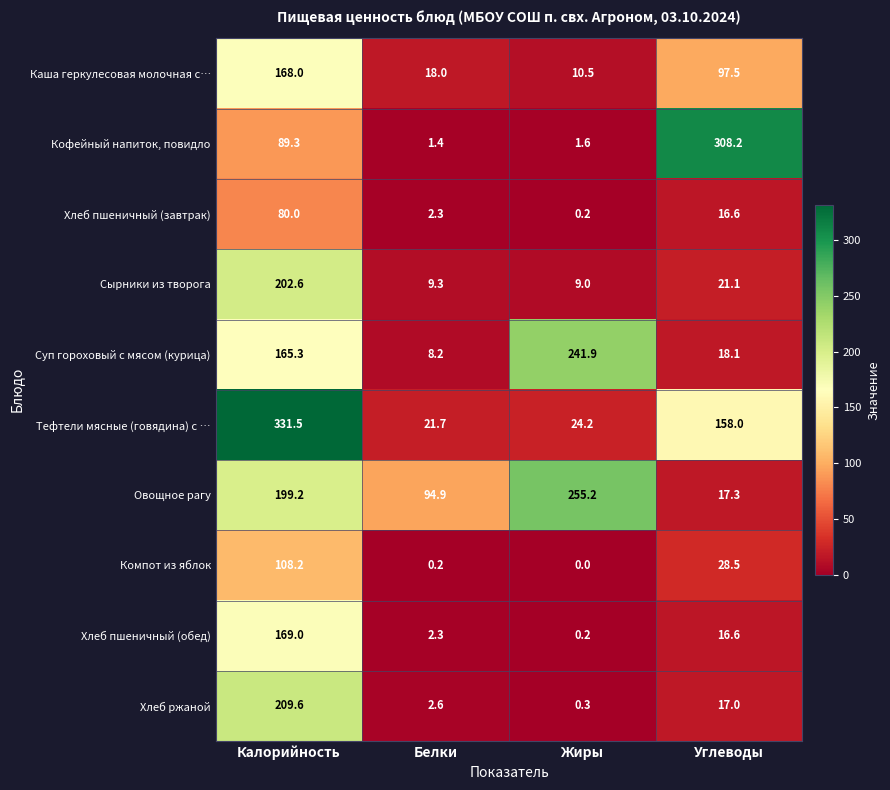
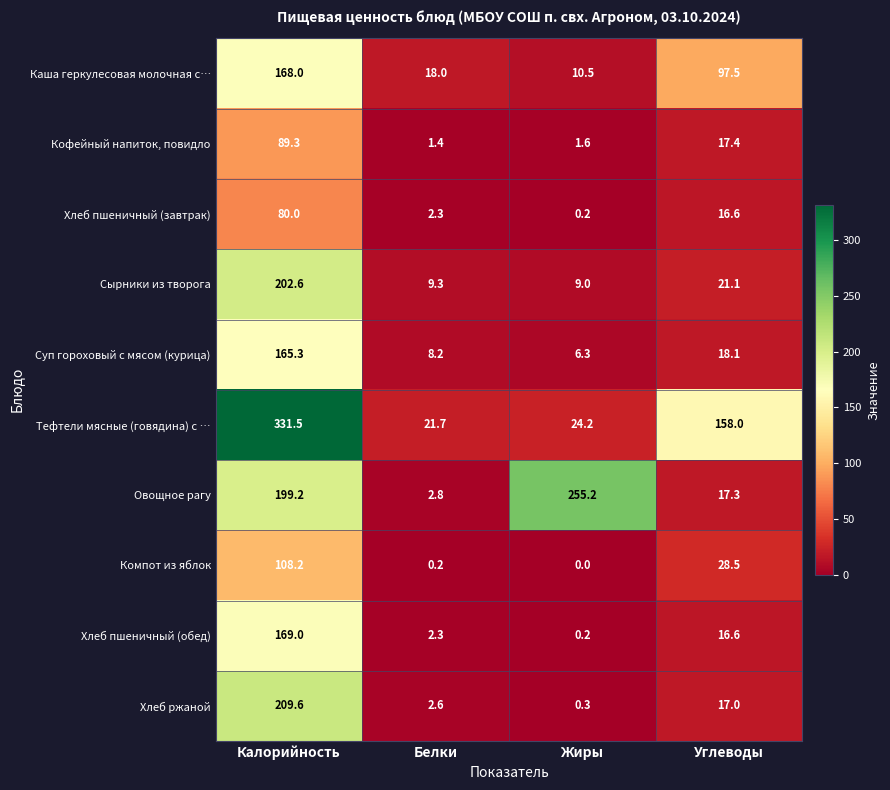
  {
    "Каша геркулесовая молочная с…": {
      "Калорийность": 168.0,
      "Белки": 18.0,
      "Жиры": 10.5,
      "Углеводы": 97.5
    },
    "Кофейный напиток, повидло": {
      "Калорийность": 89.3,
      "Белки": 1.4,
      "Жиры": 1.6,
-     "Углеводы": 308.2
+     "Углеводы": 17.4
    },
    "Хлеб пшеничный (завтрак)": {
      "Калорийность": 80.0,
      "Белки": 2.3,
      "Жиры": 0.2,
      "Углеводы": 16.6
    },
    "Сырники из творога": {
      "Калорийность": 202.6,
      "Белки": 9.3,
      "Жиры": 9.0,
      "Углеводы": 21.1
    },
    "Суп гороховый с мясом (курица)": {
      "Калорийность": 165.3,
      "Белки": 8.2,
-     "Жиры": 241.9,
+     "Жиры": 6.3,
      "Углеводы": 18.1
    },
    "Тефтели мясные (говядина) с …": {
      "Калорийность": 331.5,
      "Белки": 21.7,
      "Жиры": 24.2,
      "Углеводы": 158.0
    },
    "Овощное рагу": {
      "Калорийность": 199.2,
-     "Белки": 94.9,
+     "Белки": 2.8,
      "Жиры": 255.2,
      "Углеводы": 17.3
    },
    "Компот из яблок": {
      "Калорийность": 108.2,
      "Белки": 0.2,
      "Жиры": 0.0,
      "Углеводы": 28.5
    },
    "Хлеб пшеничный (обед)": {
      "Калорийность": 169.0,
      "Белки": 2.3,
      "Жиры": 0.2,
      "Углеводы": 16.6
    },
    "Хлеб ржаной": {
      "Калорийность": 209.6,
      "Белки": 2.6,
      "Жиры": 0.3,
      "Углеводы": 17.0
    }
  }
